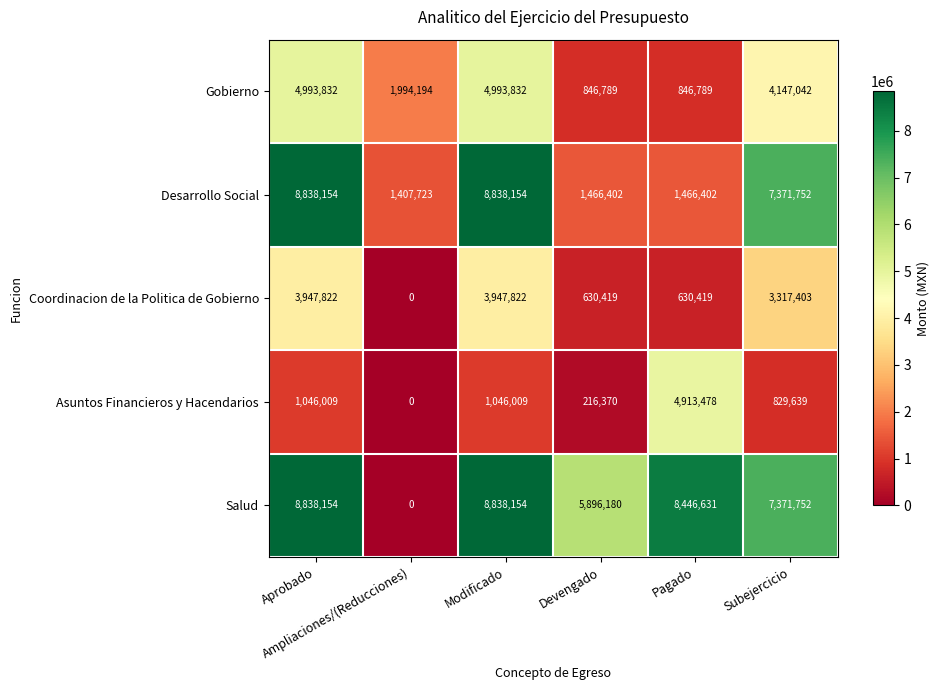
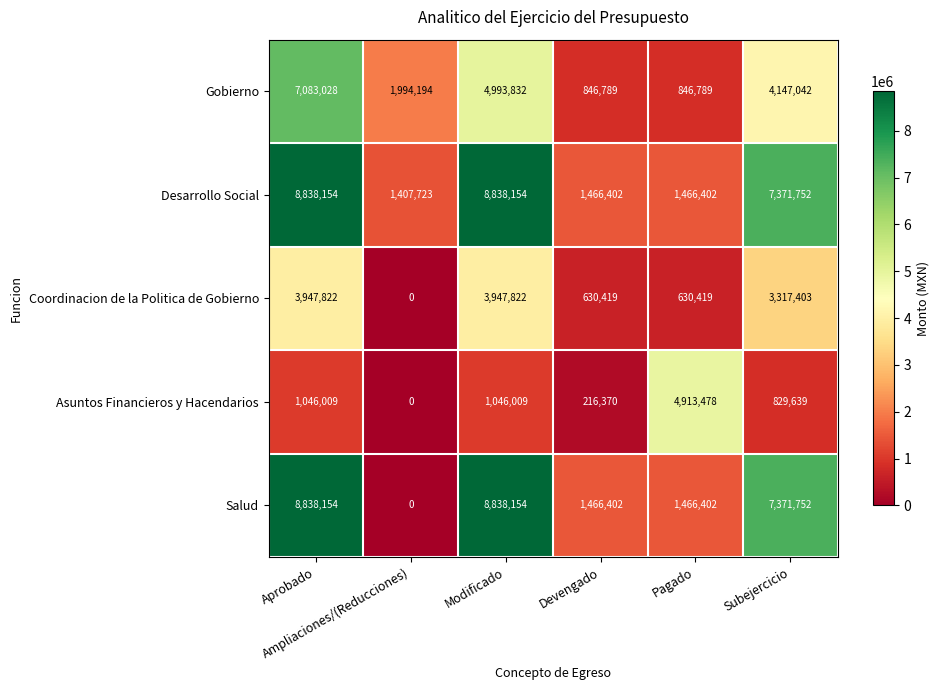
  {
    "Gobierno": {
-     "Aprobado": "4,993,832",
+     "Aprobado": "7,083,028",
      "Ampliaciones/(Reducciones)": "1,994,194",
      "Modificado": "4,993,832",
      "Devengado": "846,789",
      "Pagado": "846,789",
      "Subejercicio": "4,147,042"
    },
    "Desarrollo Social": {
      "Aprobado": "8,838,154",
      "Ampliaciones/(Reducciones)": "1,407,723",
      "Modificado": "8,838,154",
      "Devengado": "1,466,402",
      "Pagado": "1,466,402",
      "Subejercicio": "7,371,752"
    },
    "Coordinacion de la Politica de Gobierno": {
      "Aprobado": "3,947,822",
      "Ampliaciones/(Reducciones)": "0",
      "Modificado": "3,947,822",
      "Devengado": "630,419",
      "Pagado": "630,419",
      "Subejercicio": "3,317,403"
    },
    "Asuntos Financieros y Hacendarios": {
      "Aprobado": "1,046,009",
      "Ampliaciones/(Reducciones)": "0",
      "Modificado": "1,046,009",
      "Devengado": "216,370",
      "Pagado": "4,913,478",
      "Subejercicio": "829,639"
    },
    "Salud": {
      "Aprobado": "8,838,154",
      "Ampliaciones/(Reducciones)": "0",
      "Modificado": "8,838,154",
-     "Devengado": "5,896,180",
-     "Pagado": "8,446,631",
+     "Devengado": "1,466,402",
+     "Pagado": "1,466,402",
      "Subejercicio": "7,371,752"
    }
  }
